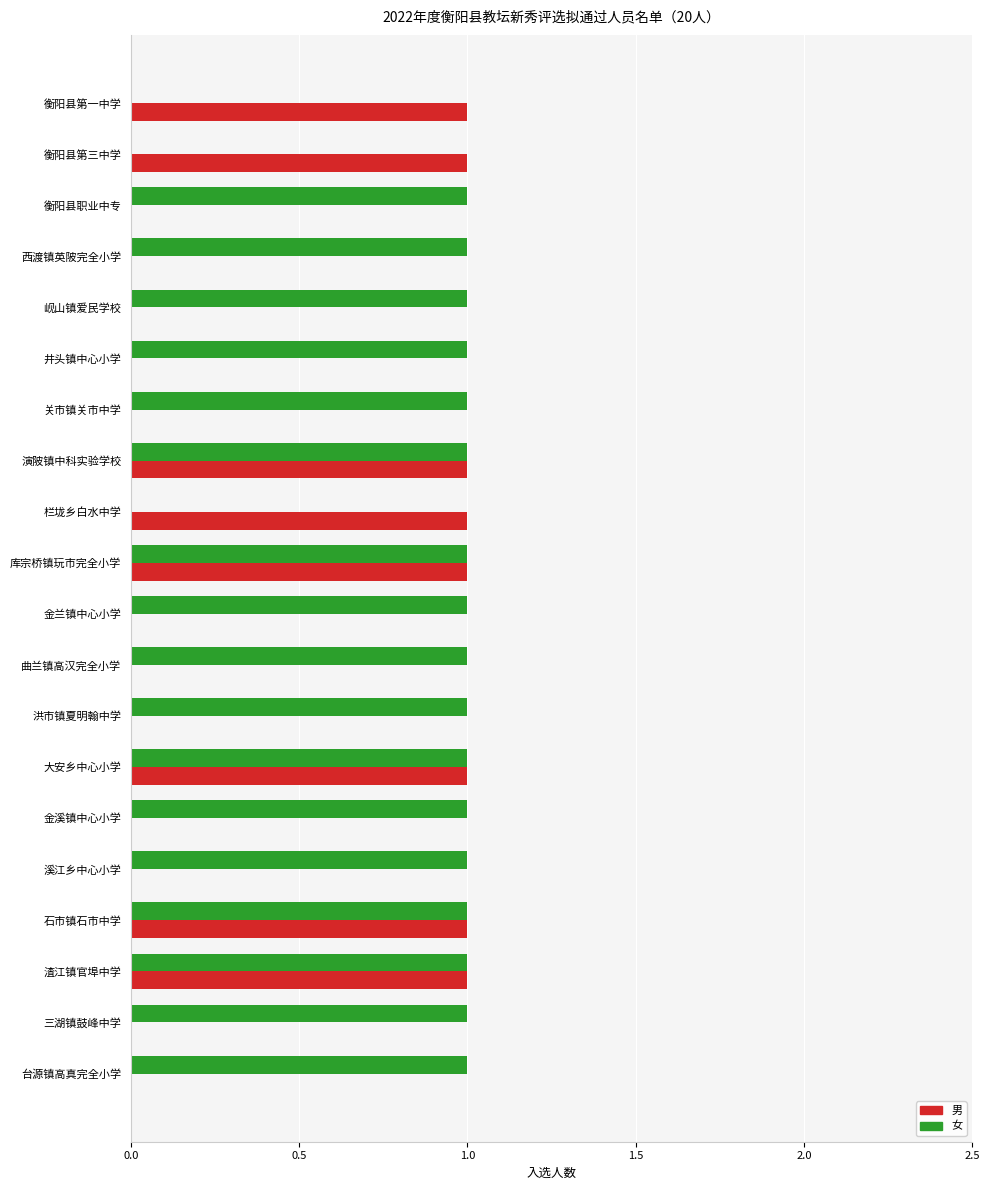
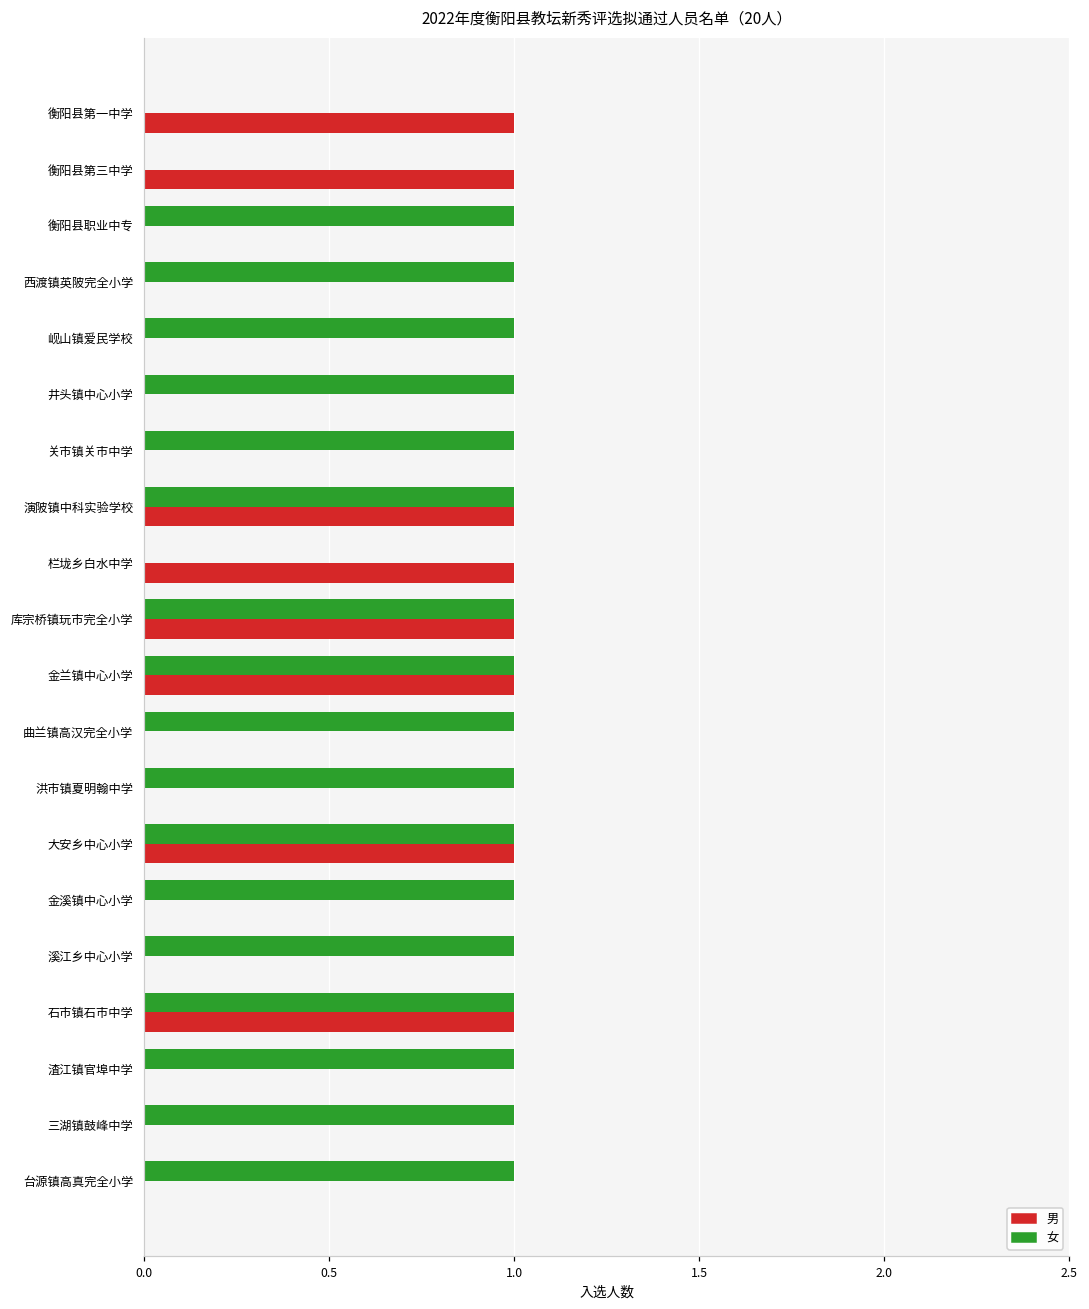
  {
    "男": {
      "衡阳县第一中学": 1,
      "衡阳县第三中学": 1,
      "衡阳县职业中专": 0,
      "西渡镇英陂完全小学": 0,
      "岘山镇爱民学校": 0,
      "井头镇中心小学": 0,
      "关市镇关市中学": 0,
      "演陂镇中科实验学校": 1,
      "栏垅乡白水中学": 1,
      "库宗桥镇玩市完全小学": 1,
-     "金兰镇中心小学": 0,
+     "金兰镇中心小学": 1,
      "曲兰镇高汉完全小学": 0,
      "洪市镇夏明翰中学": 0,
      "大安乡中心小学": 1,
      "金溪镇中心小学": 0,
      "溪江乡中心小学": 0,
      "石市镇石市中学": 1,
-     "渣江镇官埠中学": 1,
+     "渣江镇官埠中学": 0,
      "三湖镇鼓峰中学": 0,
      "台源镇高真完全小学": 0
    },
    "女": {
      "衡阳县第一中学": 0,
      "衡阳县第三中学": 0,
      "衡阳县职业中专": 1,
      "西渡镇英陂完全小学": 1,
      "岘山镇爱民学校": 1,
      "井头镇中心小学": 1,
      "关市镇关市中学": 1,
      "演陂镇中科实验学校": 1,
      "栏垅乡白水中学": 0,
      "库宗桥镇玩市完全小学": 1,
      "金兰镇中心小学": 1,
      "曲兰镇高汉完全小学": 1,
      "洪市镇夏明翰中学": 1,
      "大安乡中心小学": 1,
      "金溪镇中心小学": 1,
      "溪江乡中心小学": 1,
      "石市镇石市中学": 1,
      "渣江镇官埠中学": 1,
      "三湖镇鼓峰中学": 1,
      "台源镇高真完全小学": 1
    }
  }
